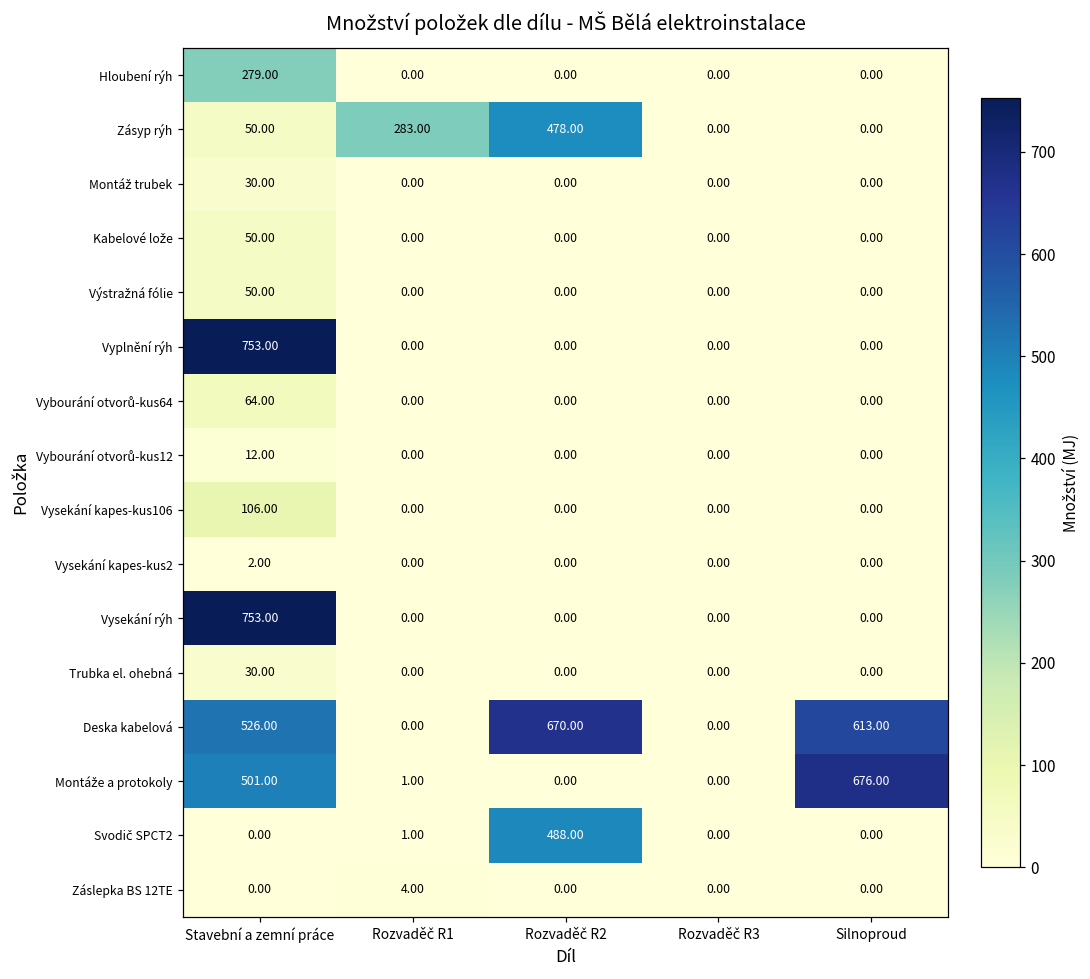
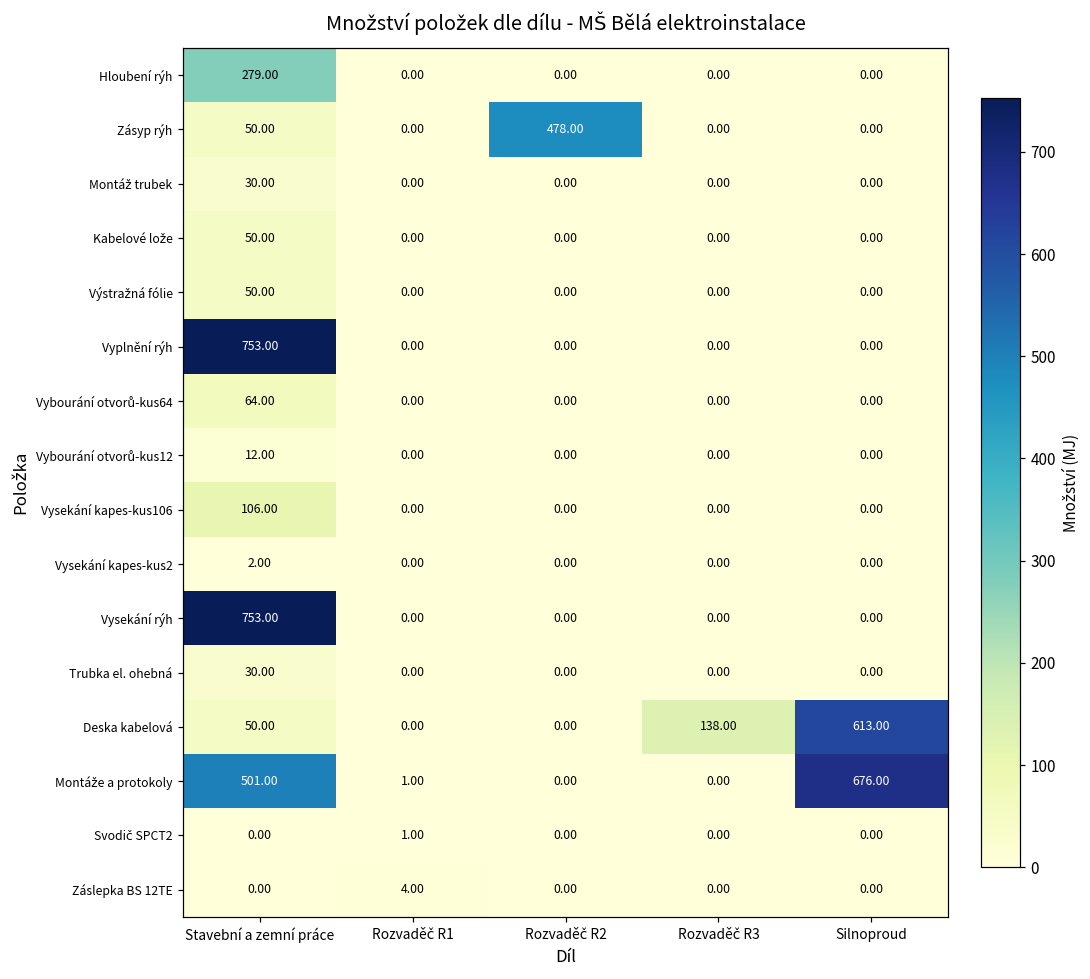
  {
    "Hloubení rýh": {
      "Stavební a zemní práce": 279.00,
      "Rozvaděč R1": 0.00,
      "Rozvaděč R2": 0.00,
      "Rozvaděč R3": 0.00,
      "Silnoproud": 0.00
    },
    "Zásyp rýh": {
      "Stavební a zemní práce": 50.00,
-     "Rozvaděč R1": 283.00,
+     "Rozvaděč R1": 0.00,
      "Rozvaděč R2": 478.00,
      "Rozvaděč R3": 0.00,
      "Silnoproud": 0.00
    },
    "Montáž trubek": {
      "Stavební a zemní práce": 30.00,
      "Rozvaděč R1": 0.00,
      "Rozvaděč R2": 0.00,
      "Rozvaděč R3": 0.00,
      "Silnoproud": 0.00
    },
    "Kabelové lože": {
      "Stavební a zemní práce": 50.00,
      "Rozvaděč R1": 0.00,
      "Rozvaděč R2": 0.00,
      "Rozvaděč R3": 0.00,
      "Silnoproud": 0.00
    },
    "Výstražná fólie": {
      "Stavební a zemní práce": 50.00,
      "Rozvaděč R1": 0.00,
      "Rozvaděč R2": 0.00,
      "Rozvaděč R3": 0.00,
      "Silnoproud": 0.00
    },
    "Vyplnění rýh": {
      "Stavební a zemní práce": 753.00,
      "Rozvaděč R1": 0.00,
      "Rozvaděč R2": 0.00,
      "Rozvaděč R3": 0.00,
      "Silnoproud": 0.00
    },
    "Vybourání otvorů-kus64": {
      "Stavební a zemní práce": 64.00,
      "Rozvaděč R1": 0.00,
      "Rozvaděč R2": 0.00,
      "Rozvaděč R3": 0.00,
      "Silnoproud": 0.00
    },
    "Vybourání otvorů-kus12": {
      "Stavební a zemní práce": 12.00,
      "Rozvaděč R1": 0.00,
      "Rozvaděč R2": 0.00,
      "Rozvaděč R3": 0.00,
      "Silnoproud": 0.00
    },
    "Vysekání kapes-kus106": {
      "Stavební a zemní práce": 106.00,
      "Rozvaděč R1": 0.00,
      "Rozvaděč R2": 0.00,
      "Rozvaděč R3": 0.00,
      "Silnoproud": 0.00
    },
    "Vysekání kapes-kus2": {
      "Stavební a zemní práce": 2.00,
      "Rozvaděč R1": 0.00,
      "Rozvaděč R2": 0.00,
      "Rozvaděč R3": 0.00,
      "Silnoproud": 0.00
    },
    "Vysekání rýh": {
      "Stavební a zemní práce": 753.00,
      "Rozvaděč R1": 0.00,
      "Rozvaděč R2": 0.00,
      "Rozvaděč R3": 0.00,
      "Silnoproud": 0.00
    },
    "Trubka el. ohebná": {
      "Stavební a zemní práce": 30.00,
      "Rozvaděč R1": 0.00,
      "Rozvaděč R2": 0.00,
      "Rozvaděč R3": 0.00,
      "Silnoproud": 0.00
    },
    "Deska kabelová": {
-     "Stavební a zemní práce": 526.00,
+     "Stavební a zemní práce": 50.00,
      "Rozvaděč R1": 0.00,
-     "Rozvaděč R2": 670.00,
-     "Rozvaděč R3": 0.00,
+     "Rozvaděč R2": 0.00,
+     "Rozvaděč R3": 138.00,
      "Silnoproud": 613.00
    },
    "Montáže a protokoly": {
      "Stavební a zemní práce": 501.00,
      "Rozvaděč R1": 1.00,
      "Rozvaděč R2": 0.00,
      "Rozvaděč R3": 0.00,
      "Silnoproud": 676.00
    },
    "Svodič SPCT2": {
      "Stavební a zemní práce": 0.00,
      "Rozvaděč R1": 1.00,
-     "Rozvaděč R2": 488.00,
+     "Rozvaděč R2": 0.00,
      "Rozvaděč R3": 0.00,
      "Silnoproud": 0.00
    },
    "Záslepka BS 12TE": {
      "Stavební a zemní práce": 0.00,
      "Rozvaděč R1": 4.00,
      "Rozvaděč R2": 0.00,
      "Rozvaděč R3": 0.00,
      "Silnoproud": 0.00
    }
  }
